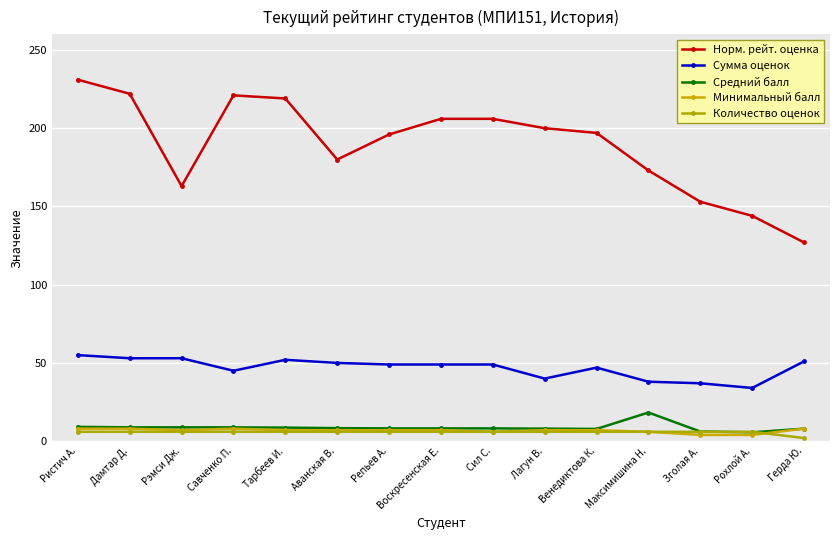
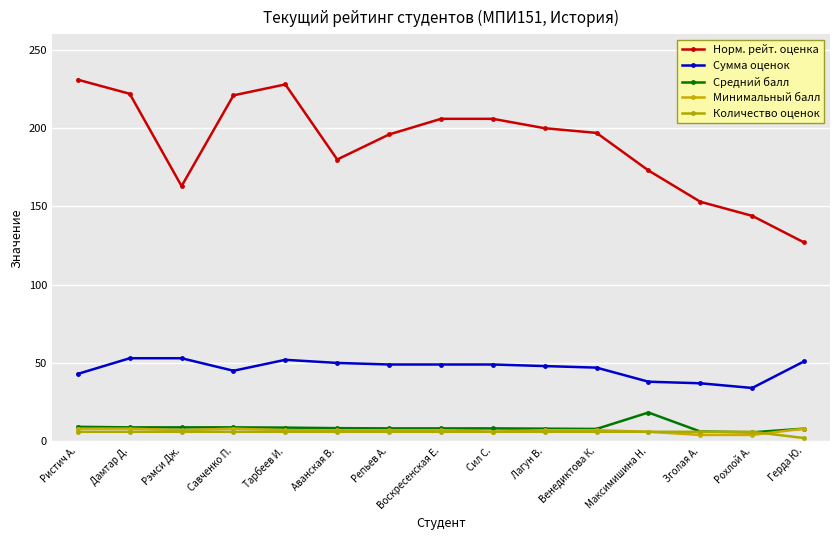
  {
    "Норм. рейт. оценка": {
      "Ристич А.": 231,
      "Дамтар Д.": 222,
      "Рэмси Дж.": 163,
      "Савченко П.": 221,
-     "Тарбеев И.": 219,
+     "Тарбеев И.": 228,
      "Аванская В.": 180,
      "Репьев А.": 196,
      "Воскресенская Е.": 206,
      "Сил С.": 206,
      "Лагун В.": 200,
      "Венедиктова К.": 197,
      "Максимишина Н.": 173,
      "Зголая А.": 153,
      "Рохлой А.": 144,
      "Герда Ю.": 127
    },
    "Сумма оценок": {
-     "Ристич А.": 55,
+     "Ристич А.": 43,
      "Дамтар Д.": 53,
      "Рэмси Дж.": 53,
      "Савченко П.": 45,
      "Тарбеев И.": 52,
      "Аванская В.": 50,
      "Репьев А.": 49,
      "Воскресенская Е.": 49,
      "Сил С.": 49,
-     "Лагун В.": 40,
+     "Лагун В.": 48,
      "Венедиктова К.": 47,
      "Максимишина Н.": 38,
      "Зголая А.": 37,
      "Рохлой А.": 34,
      "Герда Ю.": 51
    },
    "Средний балл": {
      "Рэмси Дж.": 9,
      "Тарбеев И.": 9,
      "Сил С.": 8,
      "Максимишина Н.": 18
    }
  }
